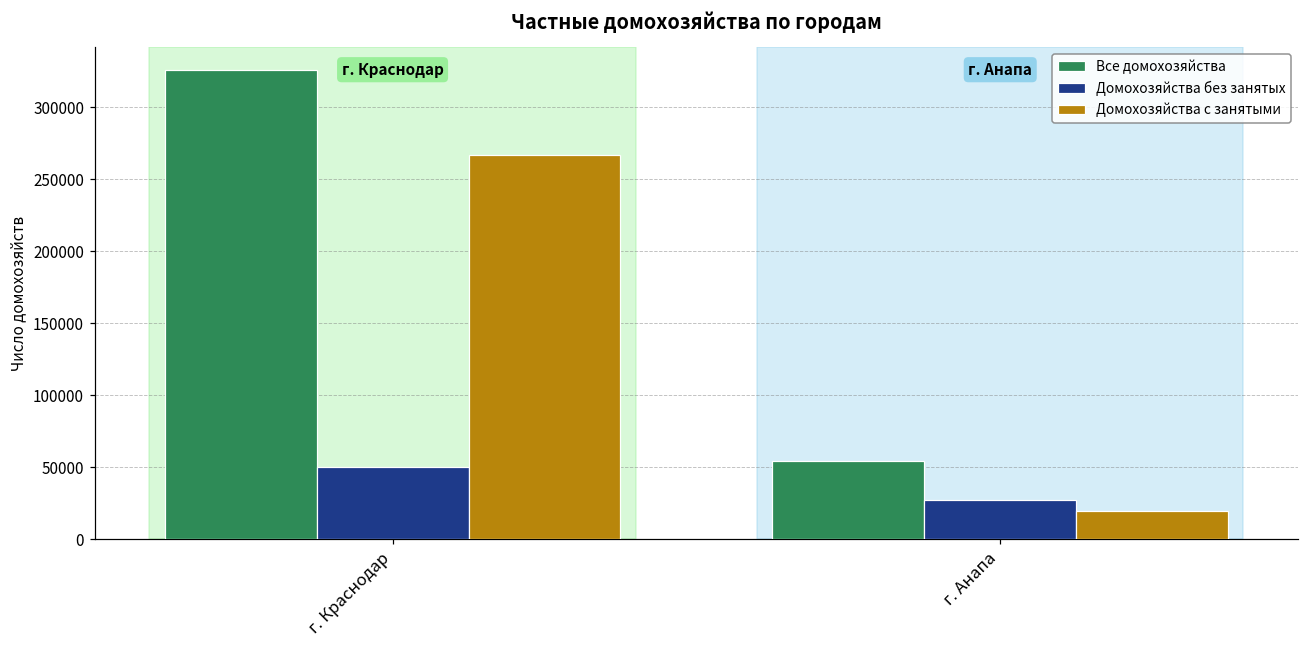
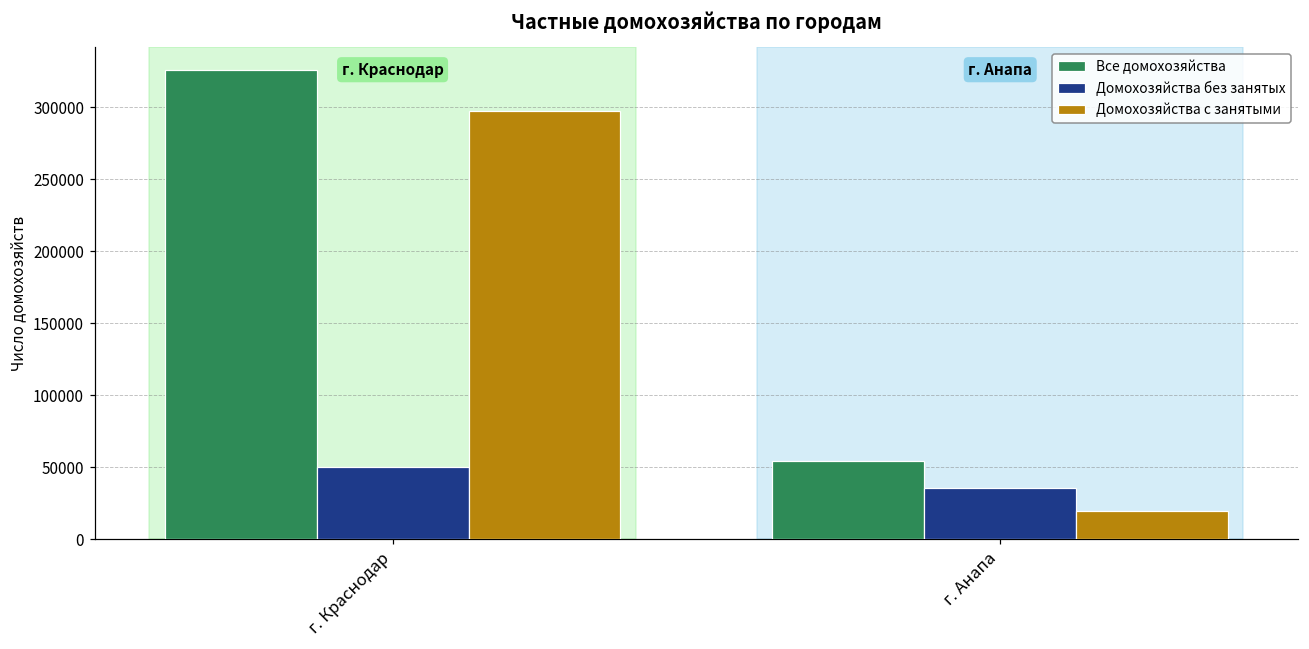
  {
    "Все домохозяйства": {
      "г. Краснодар": 326000,
      "г. Анапа": 54000
    },
    "Домохозяйства без занятых": {
      "г. Краснодар": 50000,
-     "г. Анапа": 27000
+     "г. Анапа": 36000
    },
    "Домохозяйства с занятыми": {
-     "г. Краснодар": 267000,
+     "г. Краснодар": 298000,
      "г. Анапа": 20000
    }
  }
